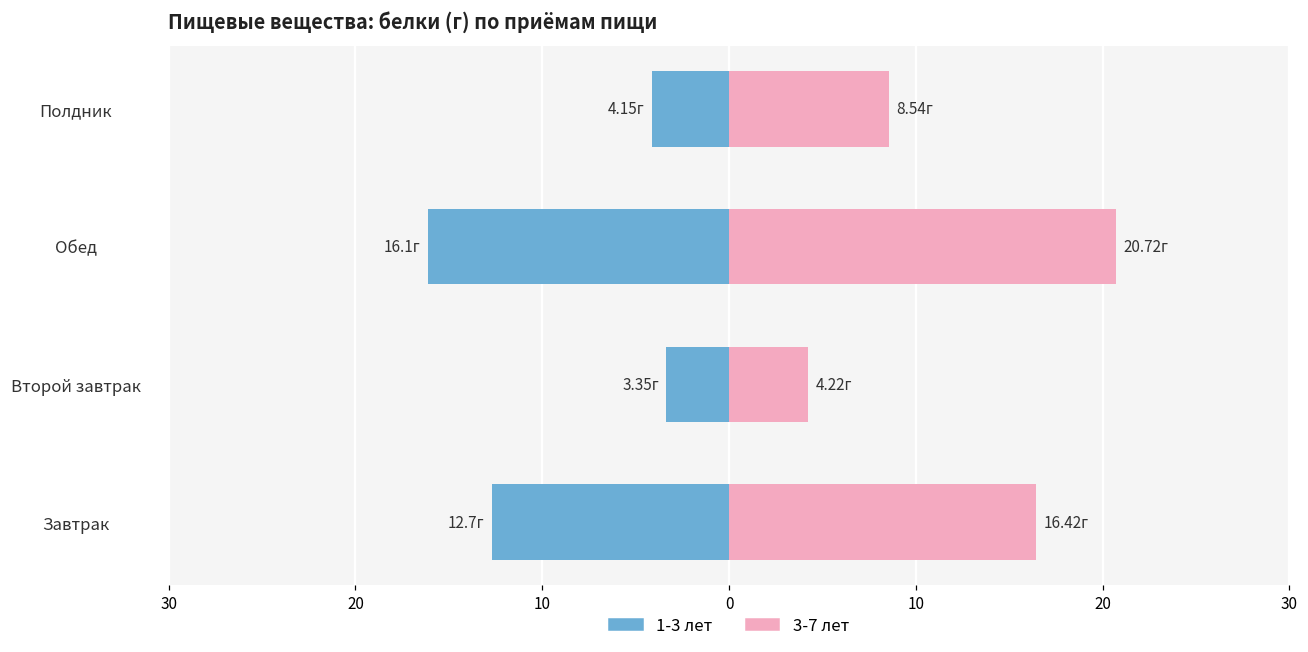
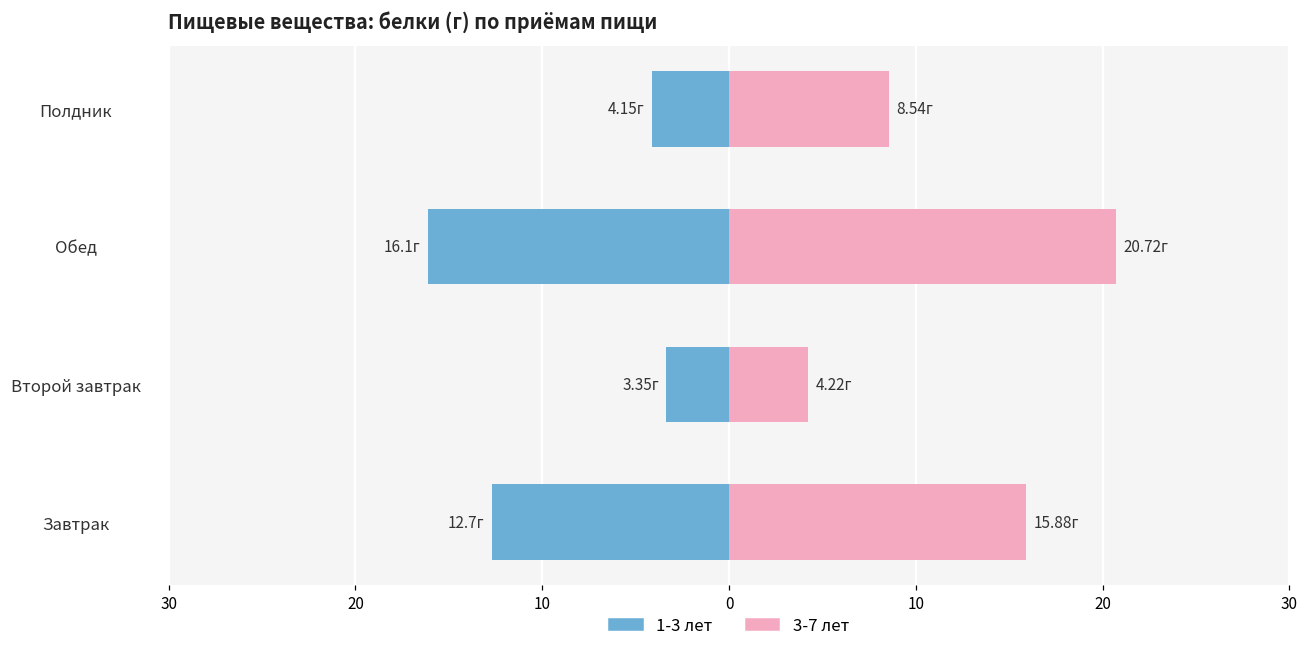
  {
    "3-7 лет": {
      "Полдник": "8.54г",
      "Обед": "20.72г",
      "Второй завтрак": "4.22г",
-     "Завтрак": "16.42г"
+     "Завтрак": "15.88г"
    }
  }
